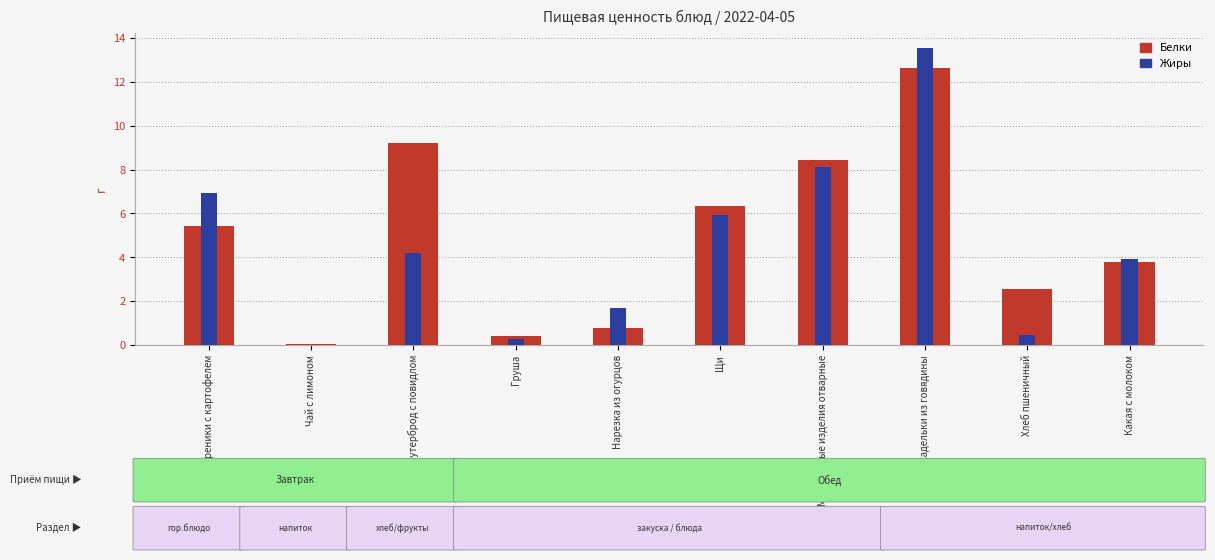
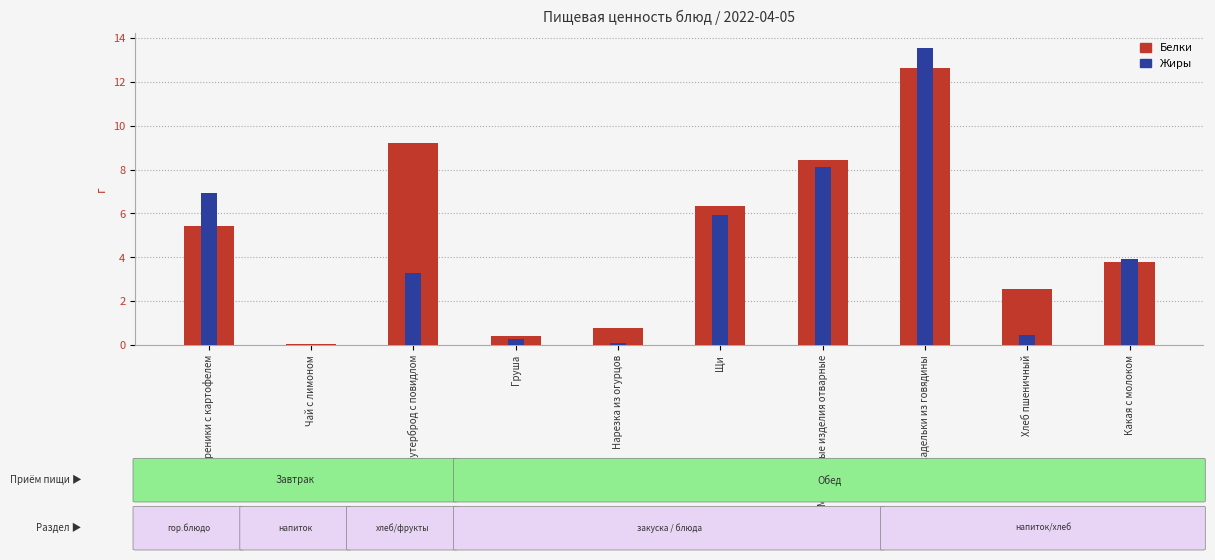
  {
    "Белки": {
      "Бутерброд с повидлом": 9.2,
      "Груша": 0.4,
      "Щи": 6.3,
      "Хлеб пшеничный": 2.6
    },
    "Жиры": {
      "Вареники с картофелем": 6.9,
-     "Бутерброд с повидлом": 4.2,
-     "Нарезка из огурцов": 1.7,
+     "Бутерброд с повидлом": 3.3,
+     "Нарезка из огурцов": 0.1,
      "Фрикадельки из говядины": 13.5,
      "Какая с молоком": 3.9
    }
  }
